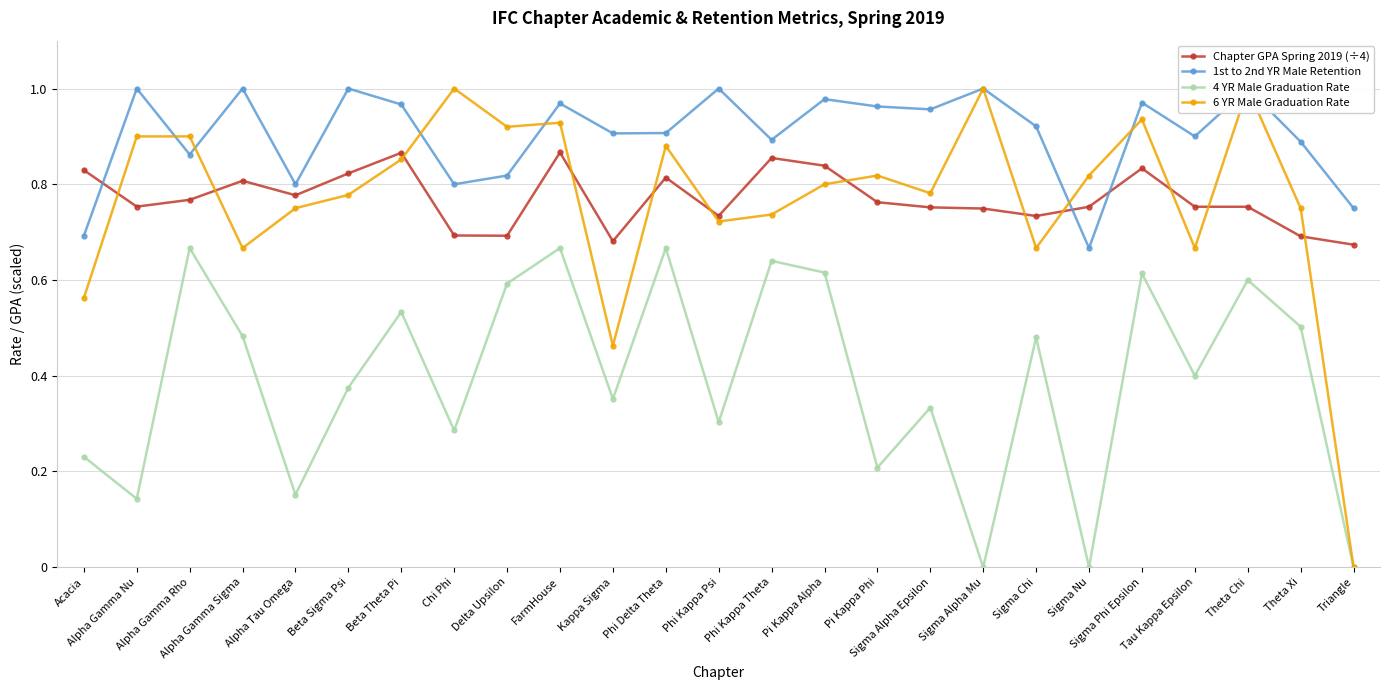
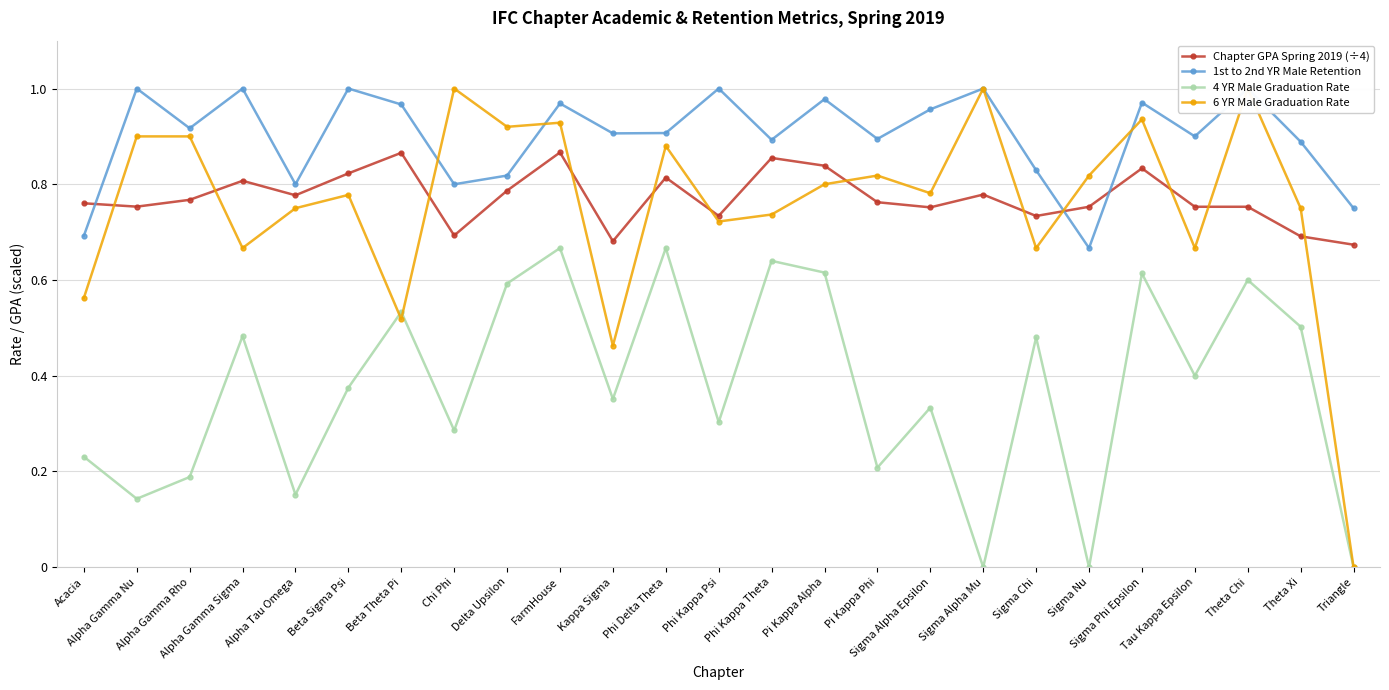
  {
    "Chapter GPA Spring 2019 (÷4)": {
-     "Acacia": 0.83,
+     "Acacia": 0.76,
      "Alpha Gamma Nu": 0.75,
      "Alpha Gamma Rho": 0.77,
      "Alpha Gamma Sigma": 0.81,
      "Alpha Tau Omega": 0.78,
      "Beta Sigma Psi": 0.82,
      "Beta Theta Pi": 0.87,
      "Chi Phi": 0.69,
-     "Delta Upsilon": 0.69,
+     "Delta Upsilon": 0.79,
      "FarmHouse": 0.87,
      "Kappa Sigma": 0.68,
      "Phi Delta Theta": 0.81,
      "Phi Kappa Psi": 0.73,
      "Phi Kappa Theta": 0.86,
      "Pi Kappa Alpha": 0.84,
      "Pi Kappa Phi": 0.76,
      "Sigma Alpha Epsilon": 0.75,
-     "Sigma Alpha Mu": 0.75,
+     "Sigma Alpha Mu": 0.78,
      "Sigma Chi": 0.73,
      "Sigma Nu": 0.75,
      "Sigma Phi Epsilon": 0.83,
      "Tau Kappa Epsilon": 0.75,
      "Theta Chi": 0.75,
      "Theta Xi": 0.69,
      "Triangle": 0.67
    },
    "1st to 2nd YR Male Retention": {
      "Acacia": 0.69,
      "Alpha Gamma Nu": 1.00,
-     "Alpha Gamma Rho": 0.86,
+     "Alpha Gamma Rho": 0.92,
      "Alpha Gamma Sigma": 1.00,
      "Alpha Tau Omega": 0.80,
      "Beta Sigma Psi": 1.00,
      "Beta Theta Pi": 0.97,
      "Chi Phi": 0.80,
      "Delta Upsilon": 0.82,
      "FarmHouse": 0.97,
      "Kappa Sigma": 0.91,
      "Phi Delta Theta": 0.91,
      "Phi Kappa Psi": 1.00,
      "Phi Kappa Theta": 0.89,
      "Pi Kappa Alpha": 0.98,
-     "Pi Kappa Phi": 0.96,
+     "Pi Kappa Phi": 0.89,
      "Sigma Alpha Epsilon": 0.96,
-     "Sigma Chi": 0.92,
+     "Sigma Chi": 0.83,
      "Sigma Nu": 0.67,
      "Sigma Phi Epsilon": 0.97,
      "Tau Kappa Epsilon": 0.90,
      "Theta Xi": 0.89,
      "Triangle": 0.75
    },
    "4 YR Male Graduation Rate": {
      "Acacia": 0.23,
      "Alpha Gamma Nu": 0.14,
-     "Alpha Gamma Rho": 0.67,
+     "Alpha Gamma Rho": 0.19,
      "Alpha Gamma Sigma": 0.48,
      "Alpha Tau Omega": 0.15,
      "Beta Sigma Psi": 0.38,
      "Beta Theta Pi": 0.53,
      "Chi Phi": 0.29,
      "Delta Upsilon": 0.59,
      "FarmHouse": 0.67,
      "Kappa Sigma": 0.35,
      "Phi Delta Theta": 0.67,
      "Phi Kappa Psi": 0.30,
      "Phi Kappa Theta": 0.64,
      "Pi Kappa Alpha": 0.62,
      "Pi Kappa Phi": 0.21,
      "Sigma Alpha Epsilon": 0.33,
      "Sigma Alpha Mu": 0.00,
      "Sigma Chi": 0.48,
      "Sigma Nu": 0.00,
      "Sigma Phi Epsilon": 0.61,
      "Tau Kappa Epsilon": 0.40,
      "Theta Chi": 0.60,
      "Theta Xi": 0.50
    },
    "6 YR Male Graduation Rate": {
      "Acacia": 0.56,
      "Alpha Gamma Nu": 0.90,
      "Alpha Gamma Rho": 0.90,
      "Alpha Gamma Sigma": 0.67,
      "Alpha Tau Omega": 0.75,
      "Beta Sigma Psi": 0.78,
-     "Beta Theta Pi": 0.85,
+     "Beta Theta Pi": 0.52,
      "Chi Phi": 1.00,
      "Delta Upsilon": 0.92,
      "FarmHouse": 0.93,
      "Kappa Sigma": 0.46,
      "Phi Delta Theta": 0.88,
      "Phi Kappa Psi": 0.72,
      "Phi Kappa Theta": 0.74,
      "Pi Kappa Alpha": 0.80,
      "Pi Kappa Phi": 0.82,
      "Sigma Alpha Epsilon": 0.78,
      "Sigma Chi": 0.67,
      "Sigma Nu": 0.82,
      "Sigma Phi Epsilon": 0.94,
      "Tau Kappa Epsilon": 0.67,
      "Theta Xi": 0.75
    }
  }
